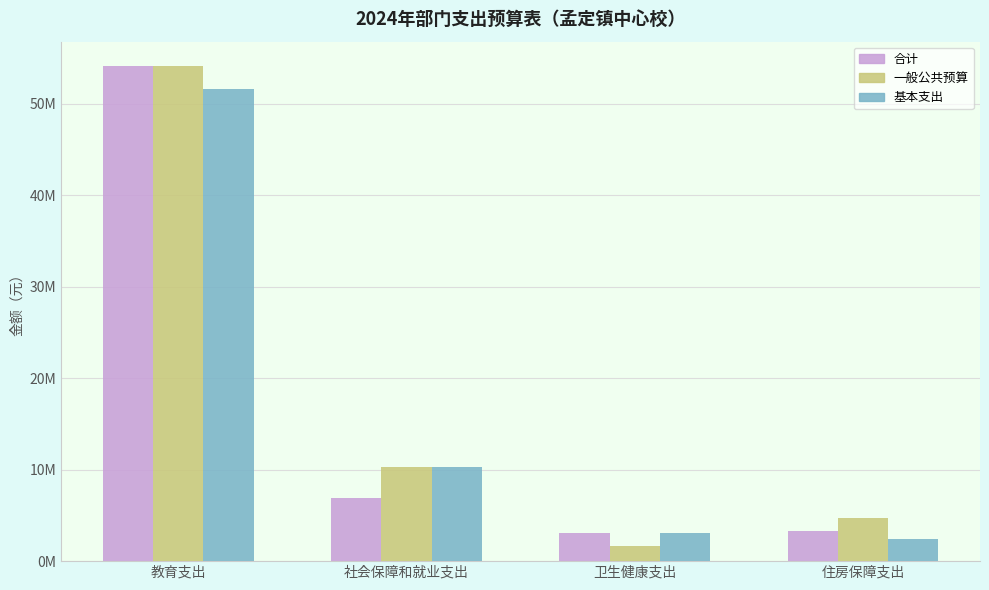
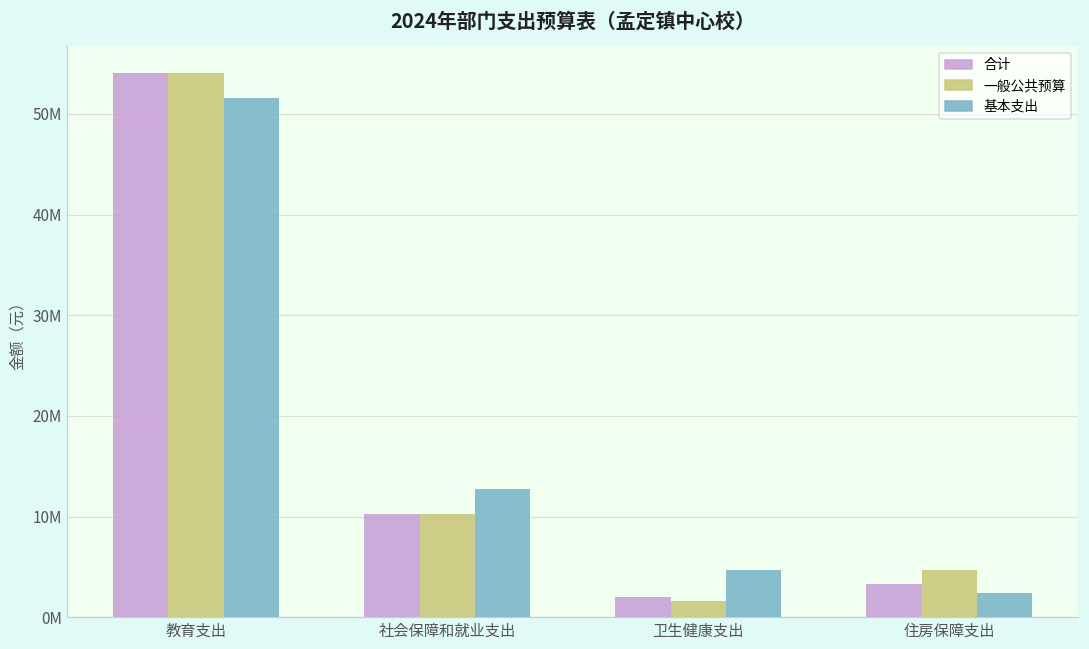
  {
    "合计": {
      "教育支出": 54000000,
-     "社会保障和就业支出": 7000000,
-     "卫生健康支出": 3000000,
+     "社会保障和就业支出": 10000000,
+     "卫生健康支出": 2000000,
      "住房保障支出": 3000000
    },
    "一般公共预算": {
      "教育支出": 54000000,
      "社会保障和就业支出": 10000000,
      "卫生健康支出": 2000000,
      "住房保障支出": 5000000
    },
    "基本支出": {
      "教育支出": 52000000,
-     "社会保障和就业支出": 10000000,
-     "卫生健康支出": 3000000,
+     "社会保障和就业支出": 13000000,
+     "卫生健康支出": 5000000,
      "住房保障支出": 2000000
    }
  }
